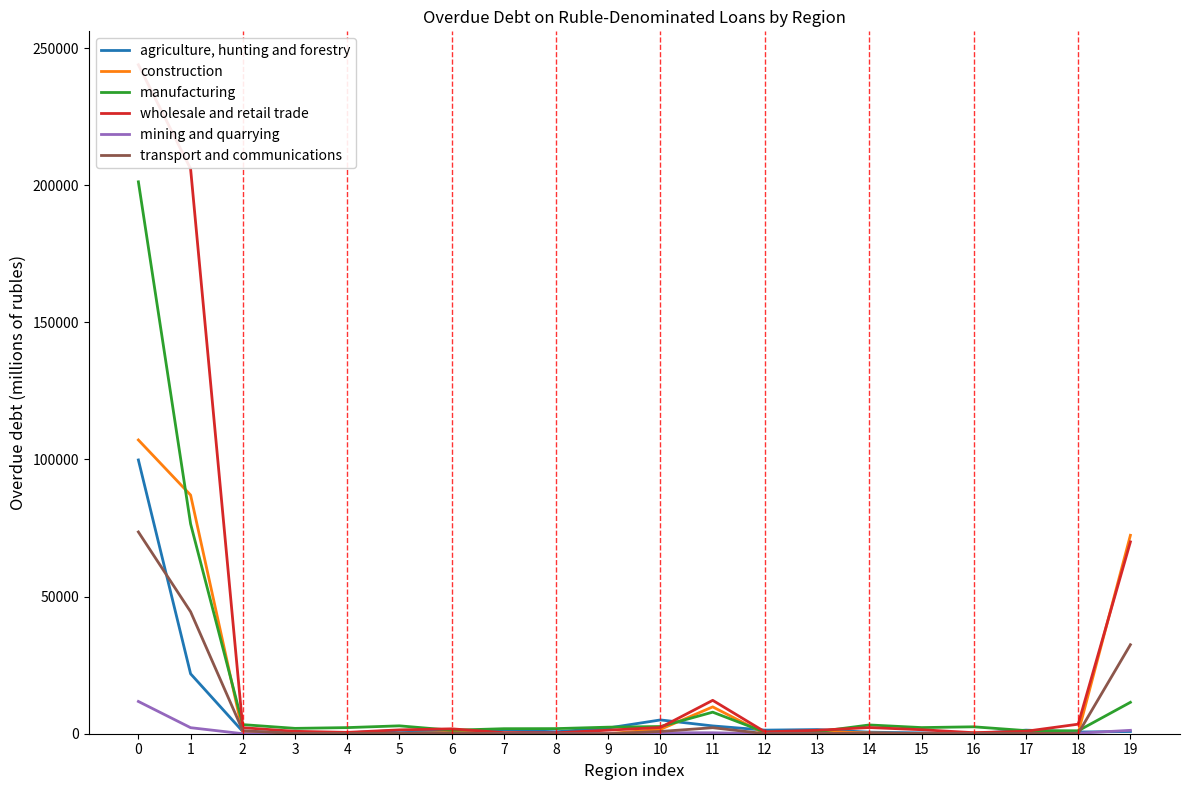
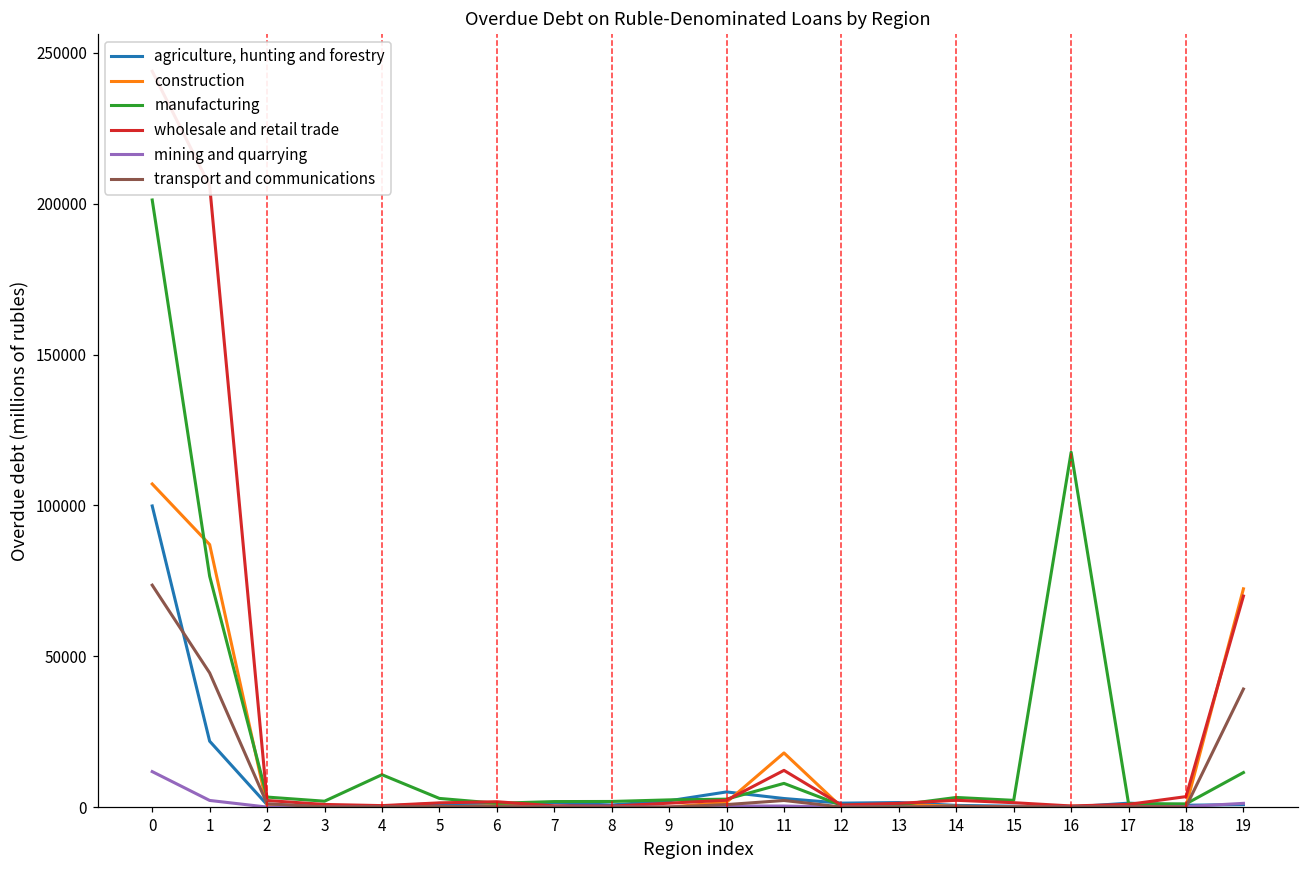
  {
    "agriculture, hunting and forestry": {
      "0": 100000,
      "1": 22000,
      "10": 5000
    },
    "construction": {
      "0": 107000,
      "1": 87000,
-     "11": 10000,
+     "11": 18000,
      "19": 72000
    },
    "manufacturing": {
      "0": 201000,
      "1": 77000,
      "2": 3000,
      "3": 2000,
-     "4": 2000,
+     "4": 11000,
      "5": 3000,
      "8": 2000,
      "11": 8000,
-     "16": 3000,
+     "16": 118000,
      "19": 11000
    },
    "wholesale and retail trade": {
      "1": 206000,
      "2": 2000,
      "11": 12000,
      "18": 3000,
      "19": 70000
    },
    "mining and quarrying": {
      "0": 12000,
      "1": 2000,
      "11": 0
    },
    "transport and communications": {
      "0": 74000,
      "1": 44000,
-     "19": 32000
+     "19": 39000
    }
  }
